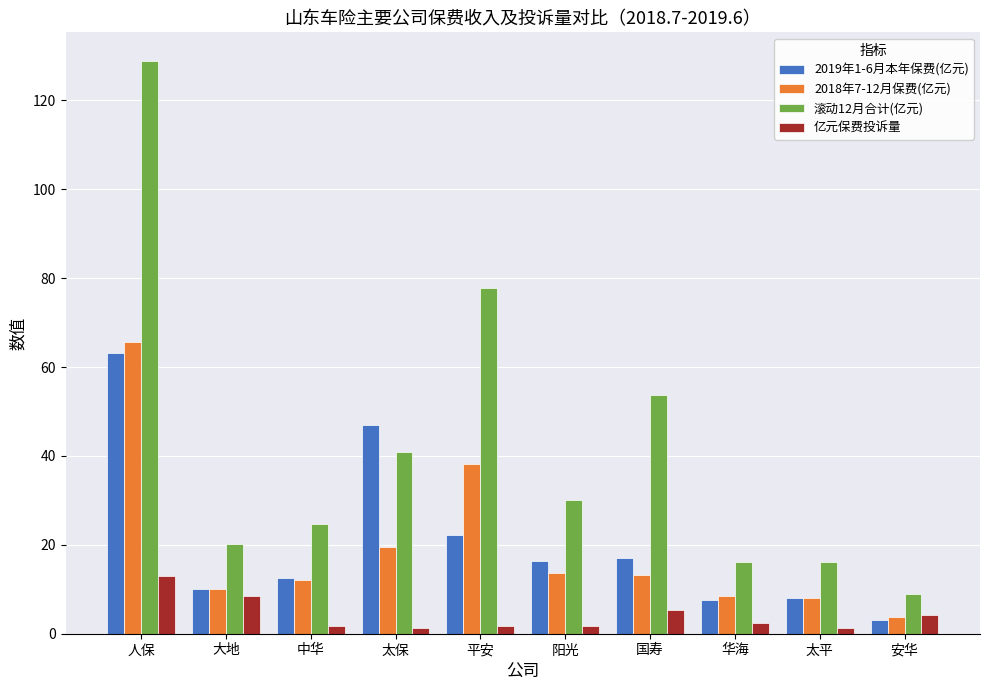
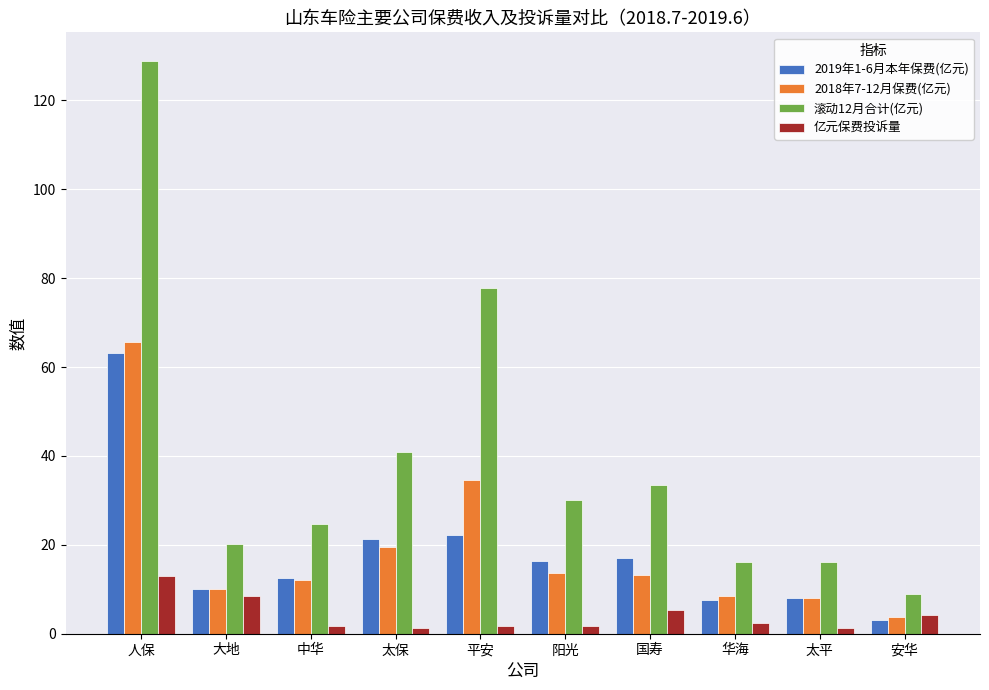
  {
    "2019年1-6月本年保费(亿元)": {
      "人保": 63,
      "大地": 10,
      "中华": 13,
-     "太保": 47,
+     "太保": 21,
      "平安": 22,
      "阳光": 16,
      "国寿": 17,
      "华海": 8,
      "太平": 8,
      "安华": 3
    },
    "2018年7-12月保费(亿元)": {
      "人保": 66,
      "大地": 10,
      "中华": 12,
      "太保": 20,
-     "平安": 38,
+     "平安": 35,
      "阳光": 14,
      "国寿": 13,
      "华海": 9,
      "太平": 8,
      "安华": 4
    },
    "滚动12月合计(亿元)": {
      "人保": 129,
      "大地": 20,
      "中华": 25,
      "太保": 41,
      "平安": 78,
      "阳光": 30,
-     "国寿": 54,
+     "国寿": 33,
      "华海": 16,
      "太平": 16,
      "安华": 9
    },
    "亿元保费投诉量": {
      "人保": 13,
      "大地": 9,
      "中华": 2,
      "太保": 1,
      "平安": 2,
      "阳光": 2,
      "国寿": 5,
      "华海": 2,
      "太平": 1,
      "安华": 4
    }
  }
